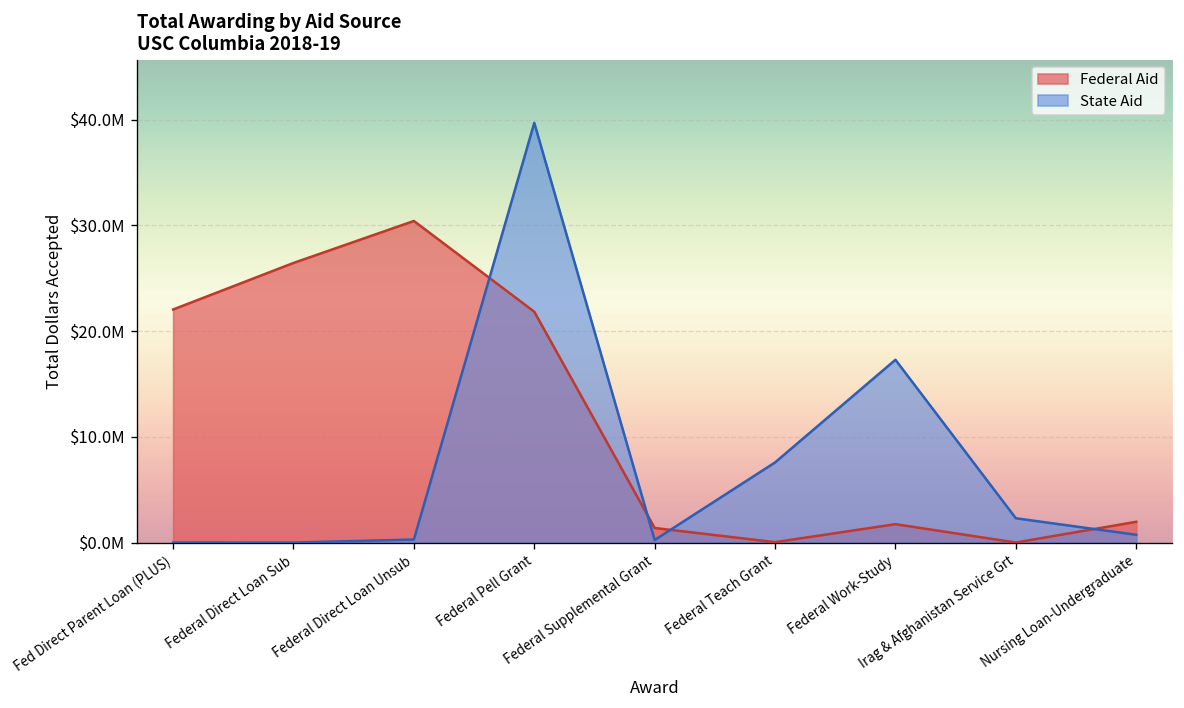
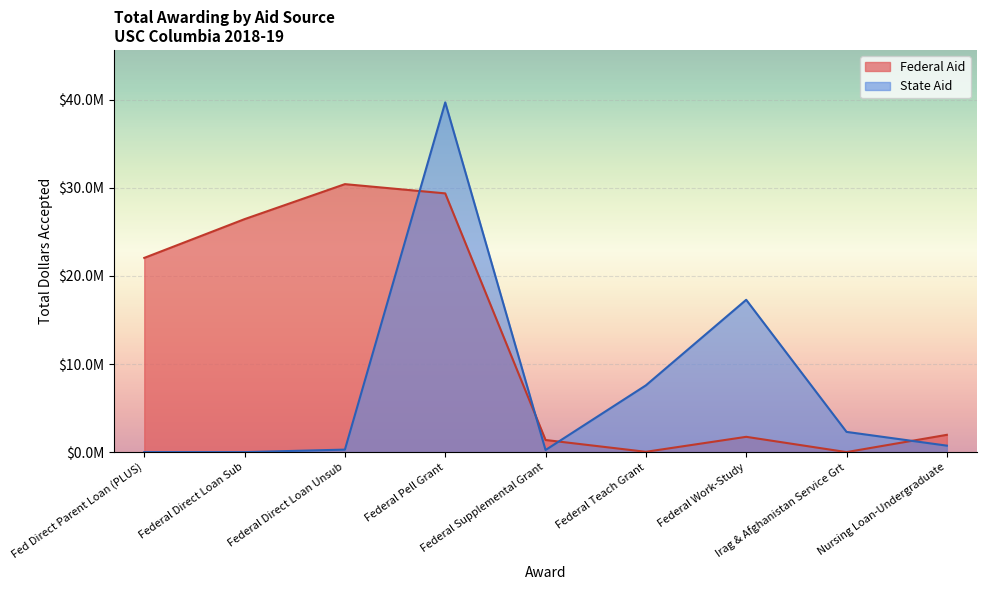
  {
    "Federal Aid": {
      "Fed Direct Parent Loan (PLUS)": "$22000000",
      "Federal Direct Loan Sub": "$26000000",
      "Federal Direct Loan Unsub": "$30000000",
-     "Federal Pell Grant": "$22000000",
+     "Federal Pell Grant": "$29000000",
      "Federal Supplemental Grant": "$1000000",
      "Federal Teach Grant": "$0",
      "Federal Work-Study": "$2000000",
      "Irag & Afghanistan Service Grt": "$0",
      "Nursing Loan-Undergraduate": "$2000000"
    },
    "State Aid": {
      "Fed Direct Parent Loan (PLUS)": "$0",
      "Federal Direct Loan Sub": "$0",
      "Federal Direct Loan Unsub": "$0",
      "Federal Pell Grant": "$40000000",
      "Federal Supplemental Grant": "$0",
      "Federal Teach Grant": "$8000000",
      "Federal Work-Study": "$17000000",
      "Irag & Afghanistan Service Grt": "$2000000",
      "Nursing Loan-Undergraduate": "$1000000"
    }
  }
